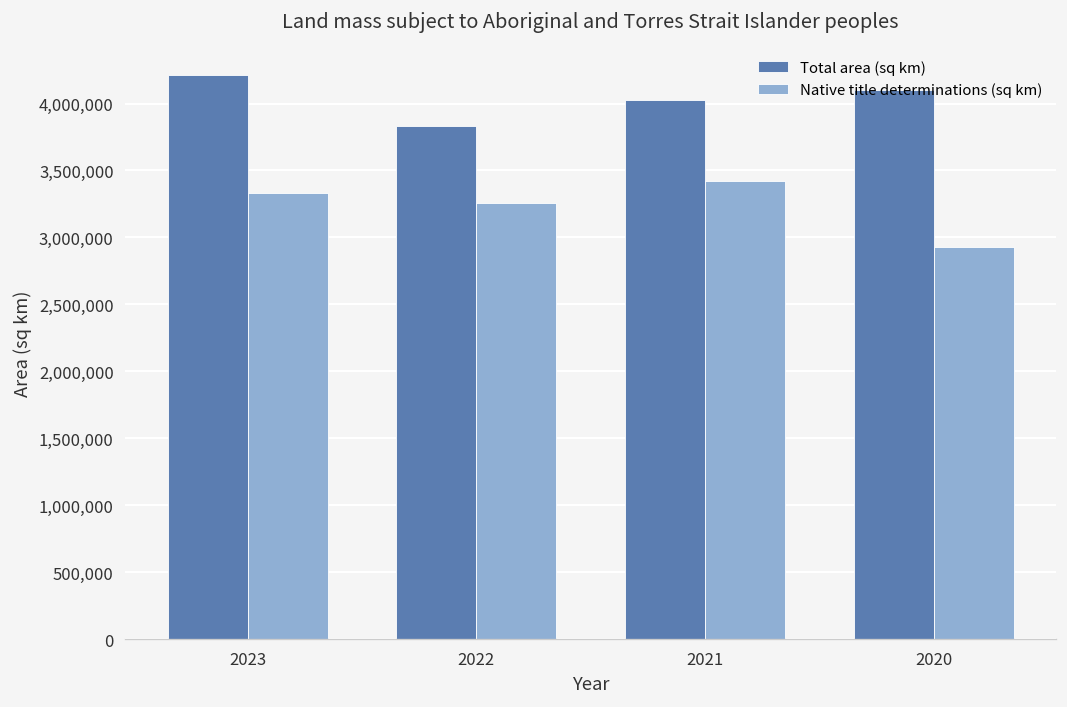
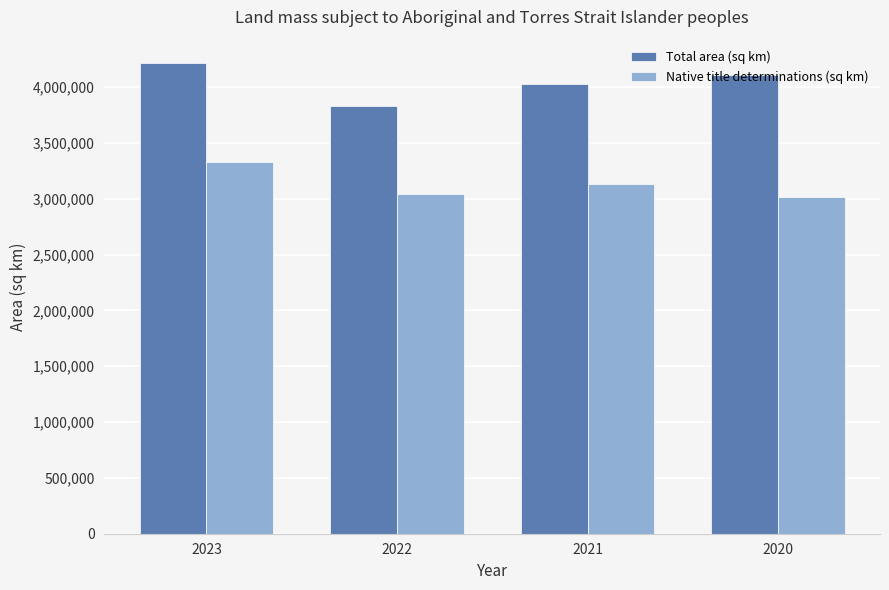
  {
    "Total area (sq km)": {
      "2023": "4,210,000",
      "2022": "3,830,000",
      "2021": "4,020,000",
      "2020": "4,100,000"
    },
    "Native title determinations (sq km)": {
      "2023": "3,330,000",
-     "2022": "3,260,000",
-     "2021": "3,420,000",
-     "2020": "2,930,000"
+     "2022": "3,040,000",
+     "2021": "3,130,000",
+     "2020": "3,020,000"
    }
  }
